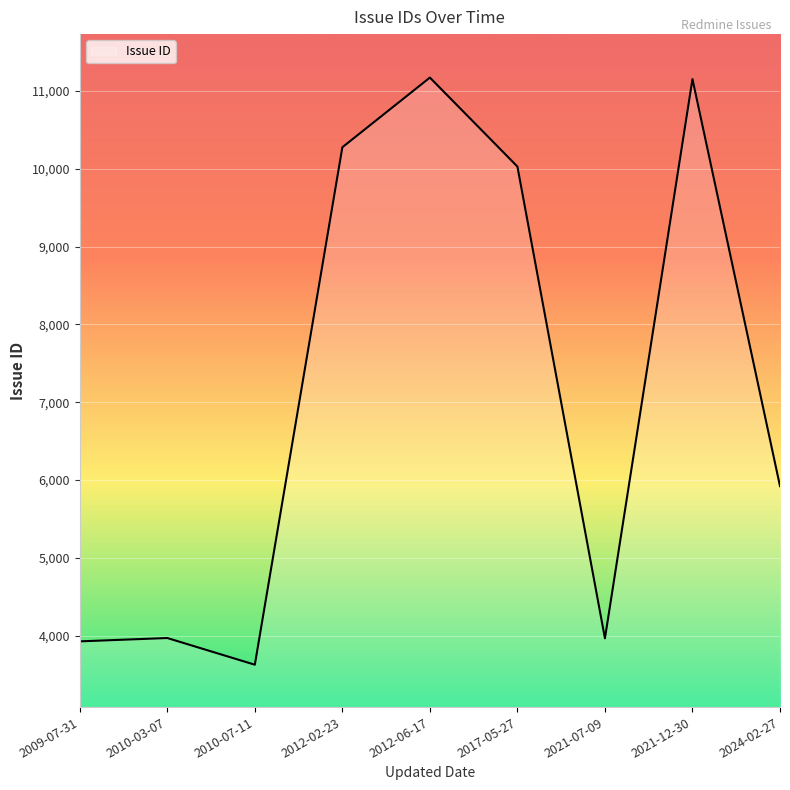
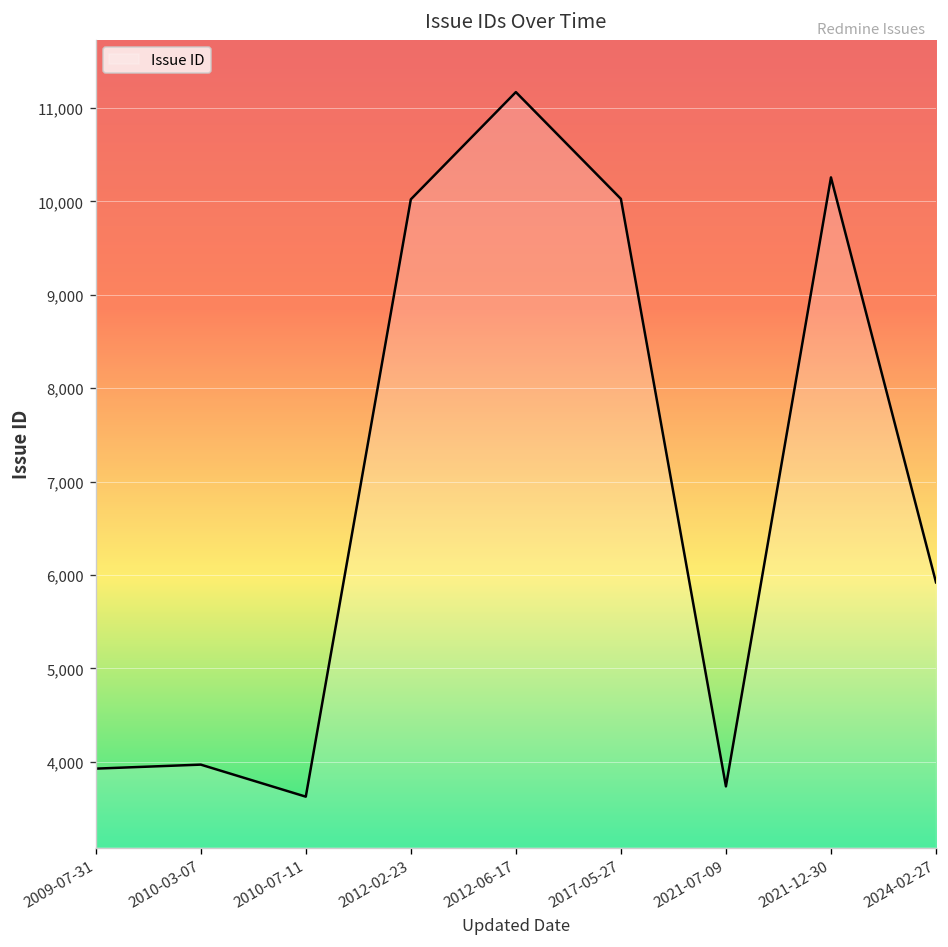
  {
    "2009-07-31": "3,900",
    "2010-03-07": "4,000",
    "2010-07-11": "3,600",
-   "2012-02-23": "10,300",
+   "2012-02-23": "10,000",
    "2012-06-17": "11,200",
    "2017-05-27": "10,000",
-   "2021-07-09": "4,000",
-   "2021-12-30": "11,200",
+   "2021-07-09": "3,700",
+   "2021-12-30": "10,300",
    "2024-02-27": "5,900"
  }
